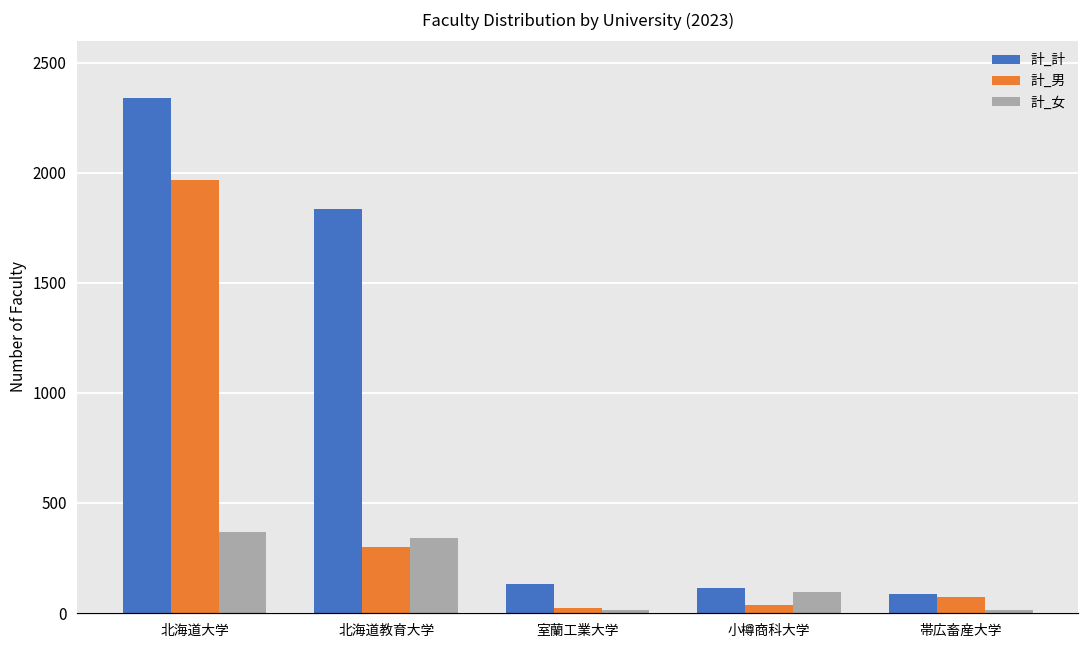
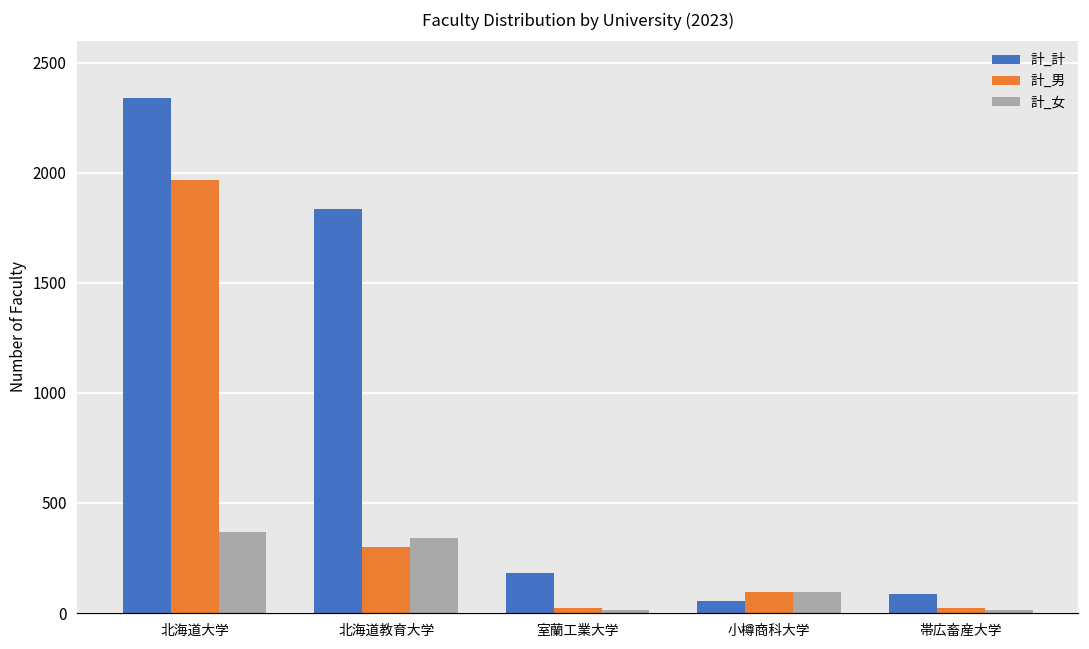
  {
    "計_計": {
      "北海道大学": 2340,
      "北海道教育大学": 1830,
-     "室蘭工業大学": 130,
-     "小樽商科大学": 110,
+     "室蘭工業大学": 180,
+     "小樽商科大学": 50,
      "帯広畜産大学": 90
    },
    "計_男": {
      "北海道大学": 1970,
      "北海道教育大学": 300,
      "室蘭工業大学": 20,
-     "小樽商科大学": 40,
-     "帯広畜産大学": 70
+     "小樽商科大学": 100,
+     "帯広畜産大学": 30
    },
    "計_女": {
      "北海道大学": 370,
      "北海道教育大学": 340,
      "室蘭工業大学": 10,
      "小樽商科大学": 100,
      "帯広畜産大学": 20
    }
  }
